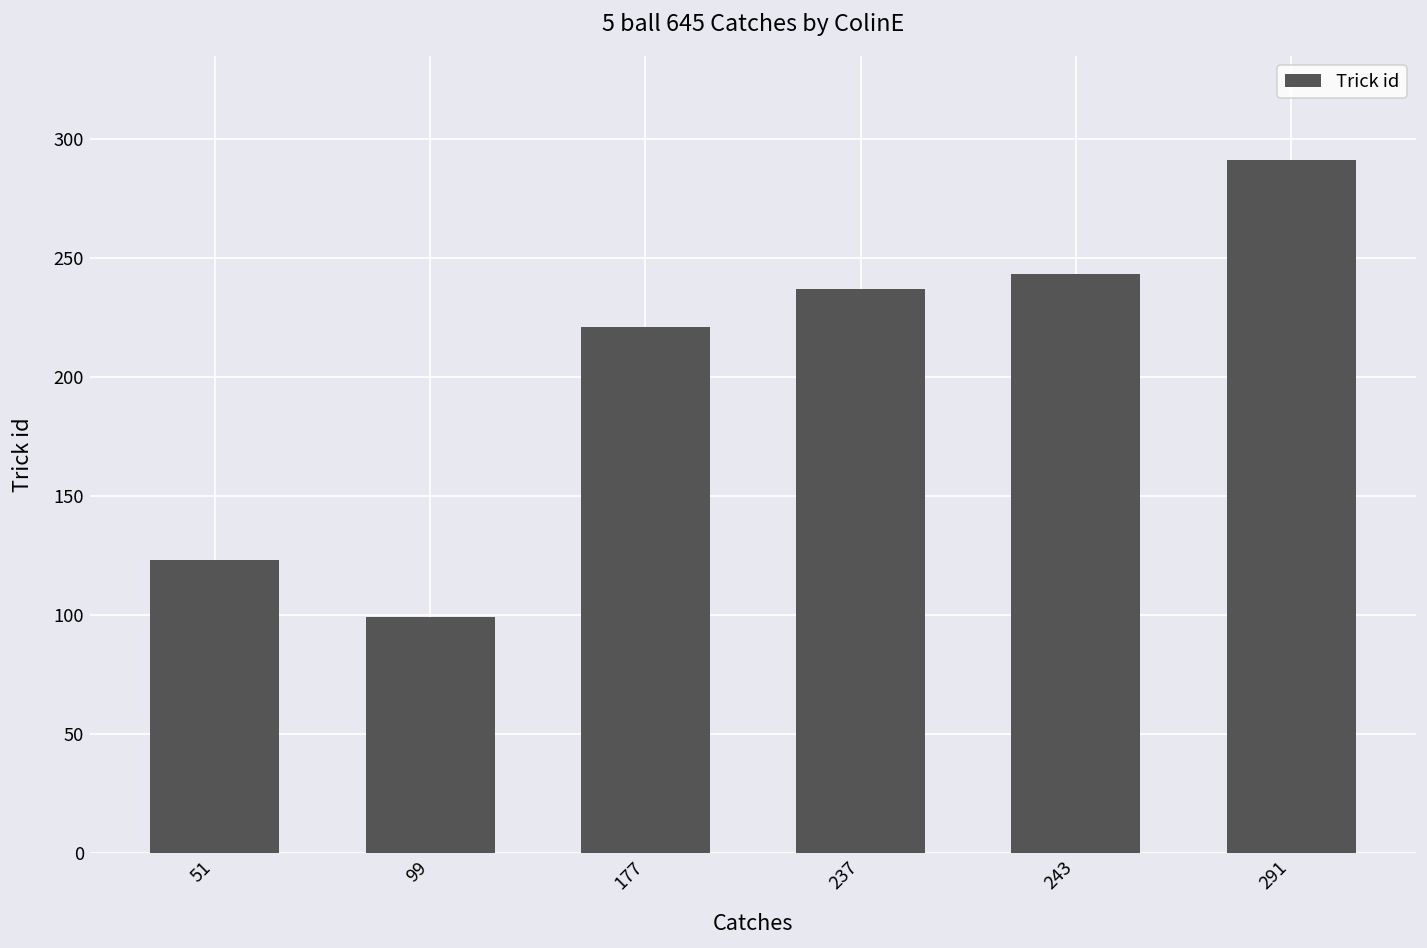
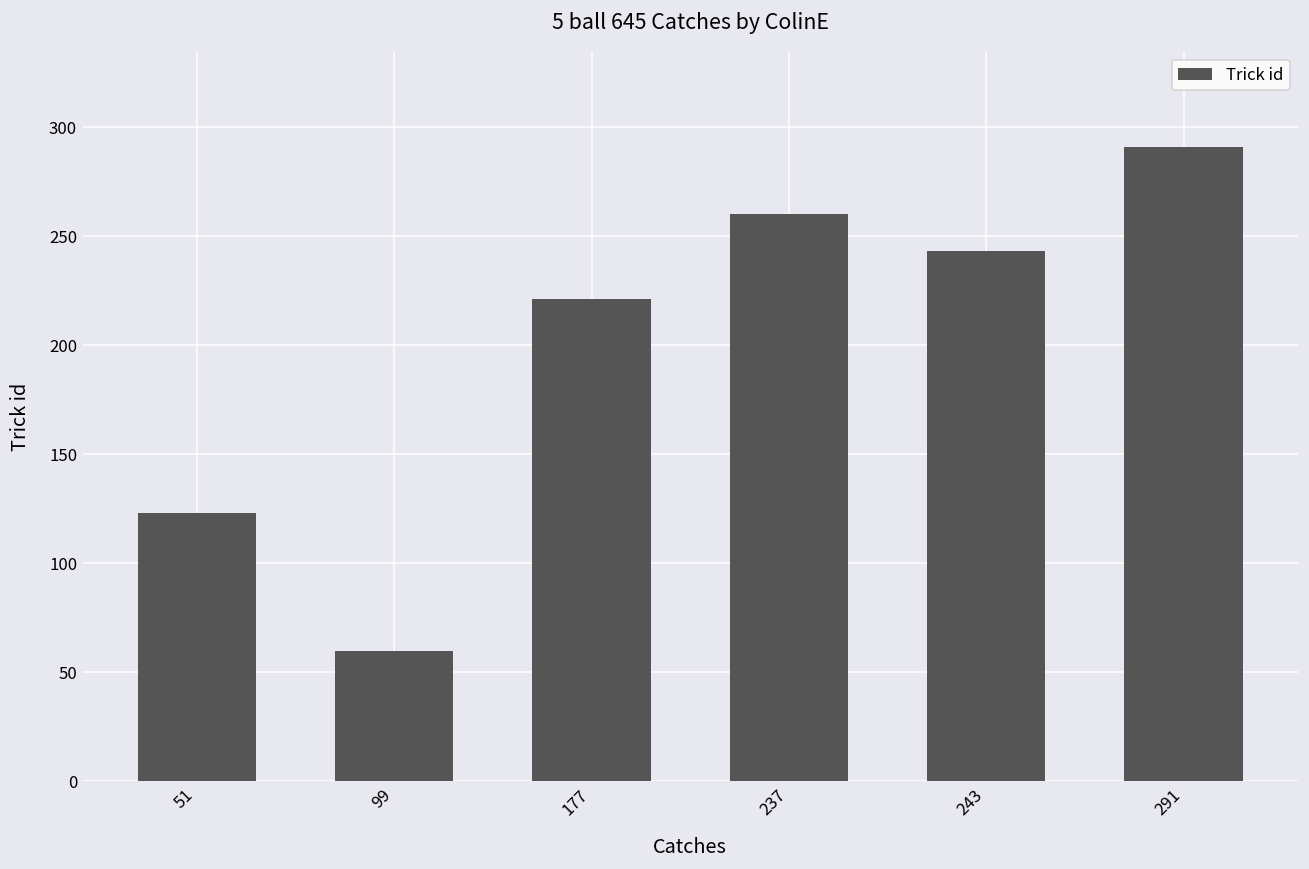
  {
    "51": 123,
-   "99": 99,
+   "99": 60,
    "177": 221,
-   "237": 237,
+   "237": 260,
    "243": 243,
    "291": 291
  }
